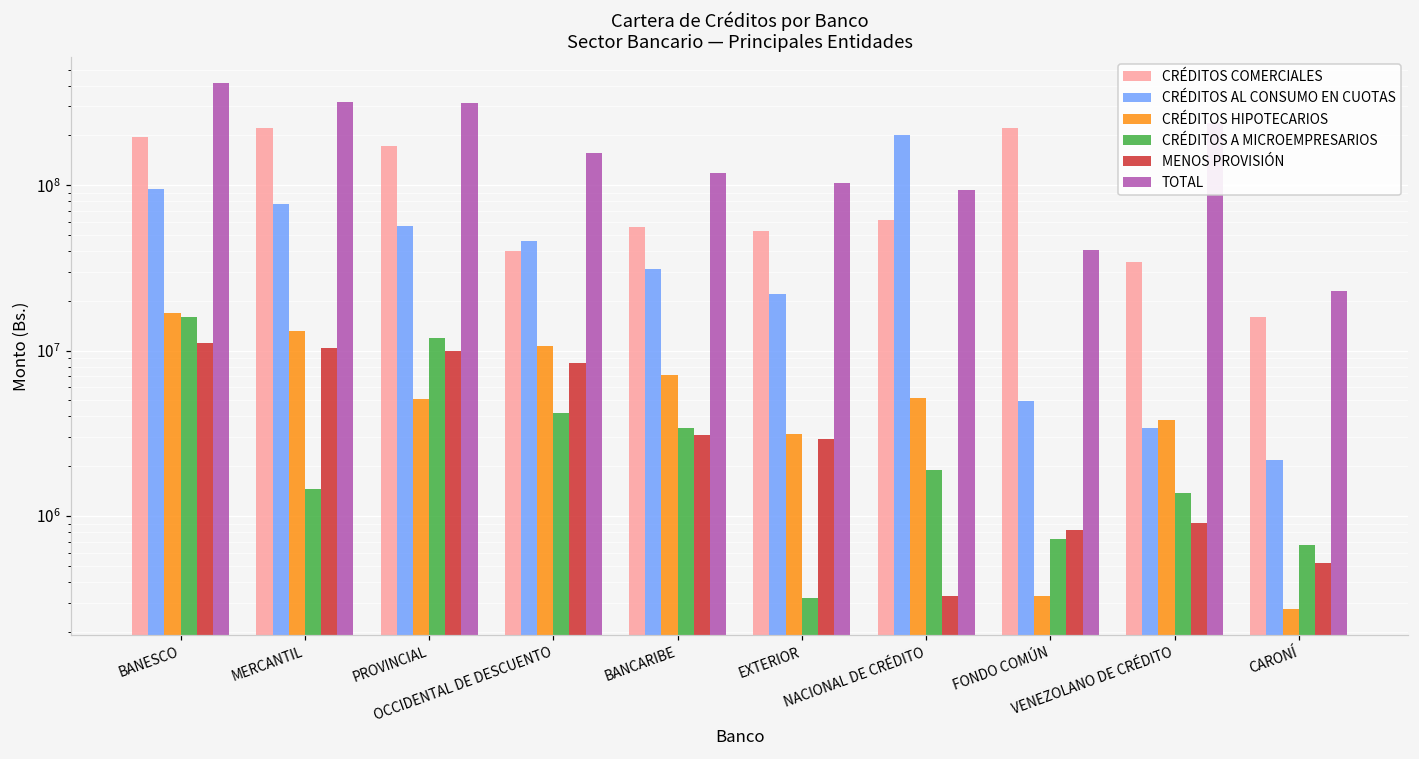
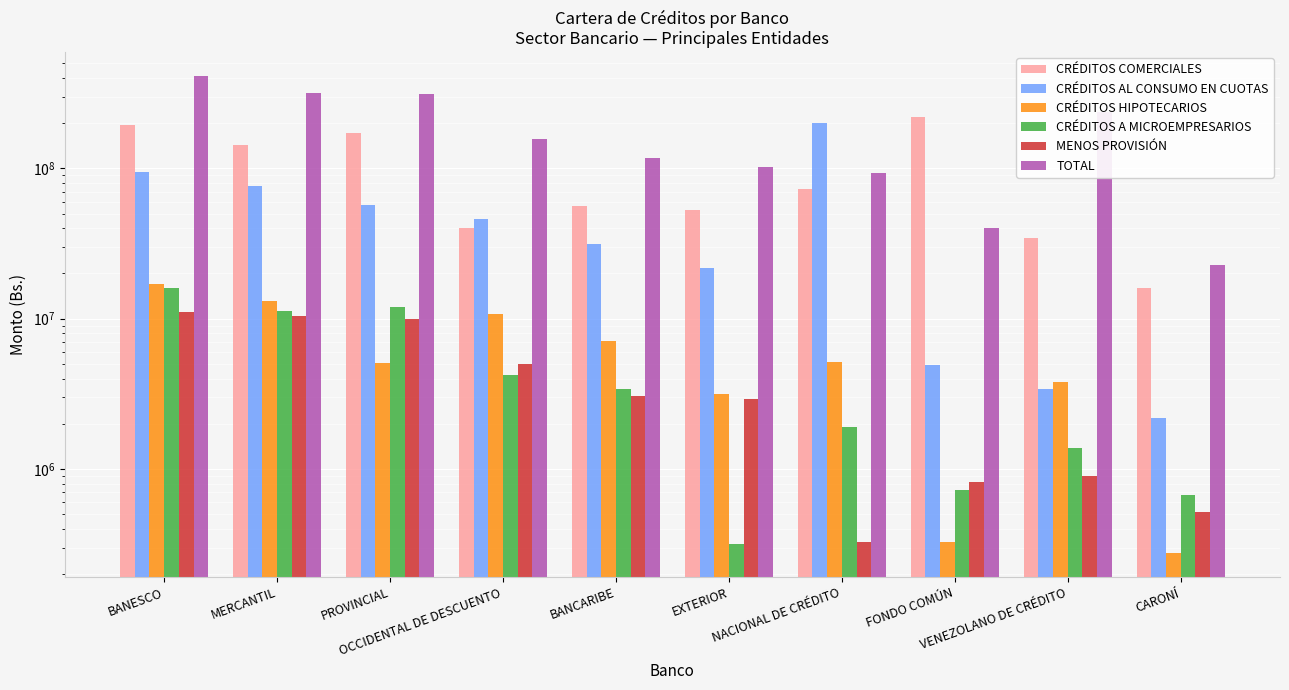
  {
    "CRÉDITOS COMERCIALES": {
      "BANESCO": 190000000,
-     "MERCANTIL": 220000000,
+     "MERCANTIL": 140000000,
      "PROVINCIAL": 170000000,
      "OCCIDENTAL DE DESCUENTO": 40000000,
      "BANCARIBE": 56000000,
      "EXTERIOR": 53000000,
-     "NACIONAL DE CRÉDITO": 61000000,
+     "NACIONAL DE CRÉDITO": 70000000,
      "FONDO COMÚN": 220000000,
      "VENEZOLANO DE CRÉDITO": 34000000,
      "CARONÍ": 16000000
    },
    "CRÉDITOS AL CONSUMO EN CUOTAS": {
      "BANESCO": 90000000,
      "MERCANTIL": 80000000,
      "PROVINCIAL": 57000000,
      "OCCIDENTAL DE DESCUENTO": 46000000,
      "BANCARIBE": 31000000,
      "EXTERIOR": 22000000,
      "NACIONAL DE CRÉDITO": 200000000,
      "FONDO COMÚN": 5000000,
      "VENEZOLANO DE CRÉDITO": 3400000,
      "CARONÍ": 2200000
    },
    "CRÉDITOS HIPOTECARIOS": {
      "BANESCO": 17000000,
      "MERCANTIL": 13000000,
      "PROVINCIAL": 5100000,
      "OCCIDENTAL DE DESCUENTO": 11000000,
      "BANCARIBE": 7000000,
      "EXTERIOR": 3100000,
      "NACIONAL DE CRÉDITO": 5200000,
      "FONDO COMÚN": 330000,
      "VENEZOLANO DE CRÉDITO": 3800000,
      "CARONÍ": 280000
    },
    "CRÉDITOS A MICROEMPRESARIOS": {
      "BANESCO": 16000000,
-     "MERCANTIL": 1500000,
+     "MERCANTIL": 11000000,
      "PROVINCIAL": 12000000,
      "OCCIDENTAL DE DESCUENTO": 4200000,
      "BANCARIBE": 3400000,
      "EXTERIOR": 320000,
      "NACIONAL DE CRÉDITO": 1900000,
      "FONDO COMÚN": 700000,
      "VENEZOLANO DE CRÉDITO": 1400000,
      "CARONÍ": 700000
    },
    "MENOS PROVISIÓN": {
      "BANESCO": 11000000,
      "MERCANTIL": 10000000,
      "PROVINCIAL": 10000000,
-     "OCCIDENTAL DE DESCUENTO": 8000000,
+     "OCCIDENTAL DE DESCUENTO": 5000000,
      "BANCARIBE": 3100000,
      "EXTERIOR": 2900000,
      "NACIONAL DE CRÉDITO": 330000,
      "FONDO COMÚN": 800000,
      "VENEZOLANO DE CRÉDITO": 900000,
      "CARONÍ": 520000
    },
    "TOTAL": {
      "BANESCO": 410000000,
      "MERCANTIL": 320000000,
      "PROVINCIAL": 310000000,
      "OCCIDENTAL DE DESCUENTO": 160000000,
      "BANCARIBE": 120000000,
      "EXTERIOR": 100000000,
      "NACIONAL DE CRÉDITO": 90000000,
      "FONDO COMÚN": 40000000,
      "CARONÍ": 23000000
    }
  }
